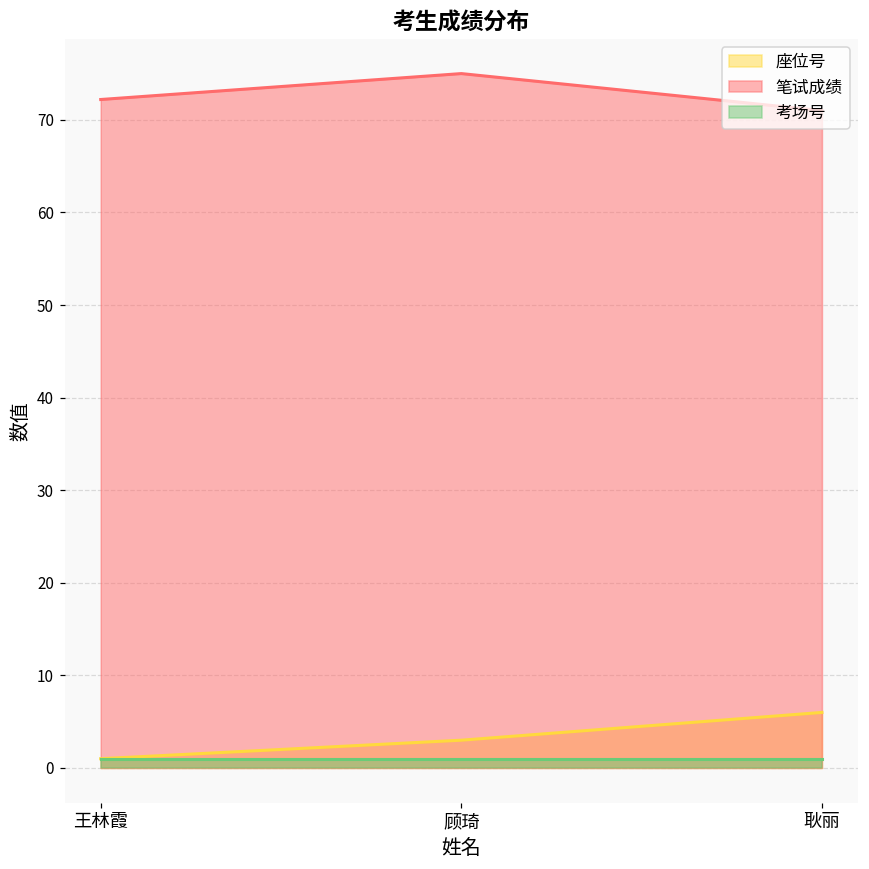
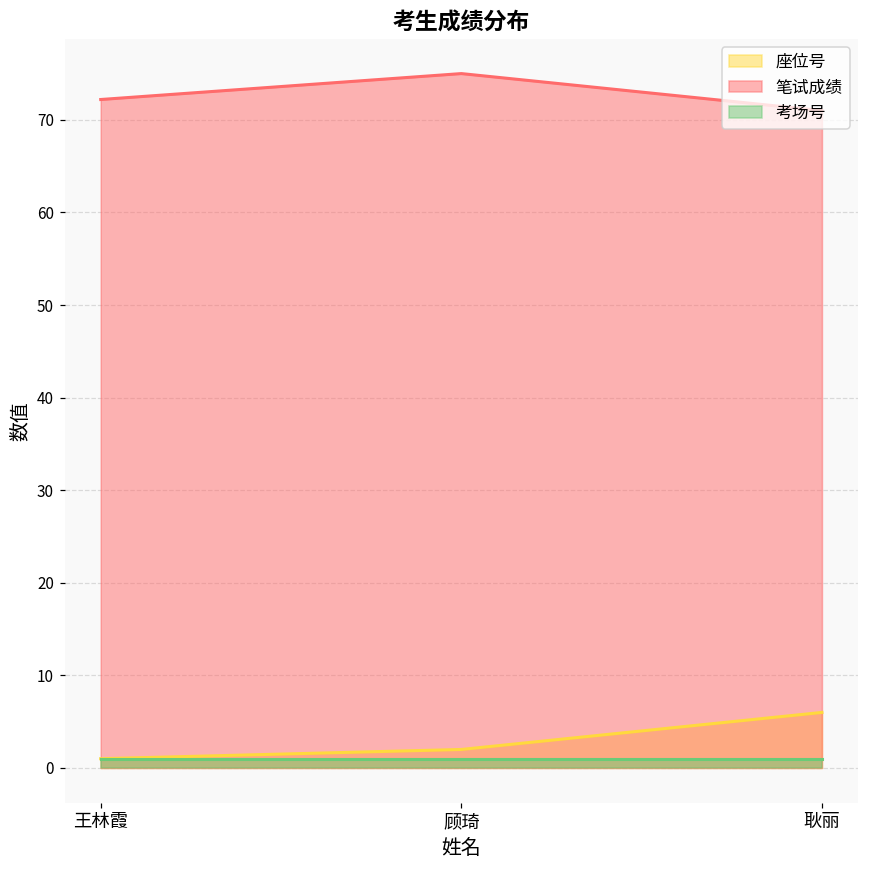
  {
    "座位号": {
-     "顾琦": 3,
+     "顾琦": 2,
      "耿丽": 6
    },
    "笔试成绩": {
      "王林霞": 72,
      "顾琦": 75
    },
    "考场号": {
      "顾琦": 1,
      "耿丽": 1
    }
  }
